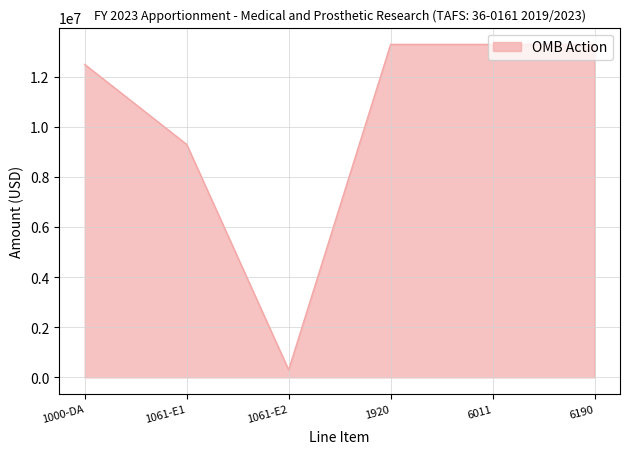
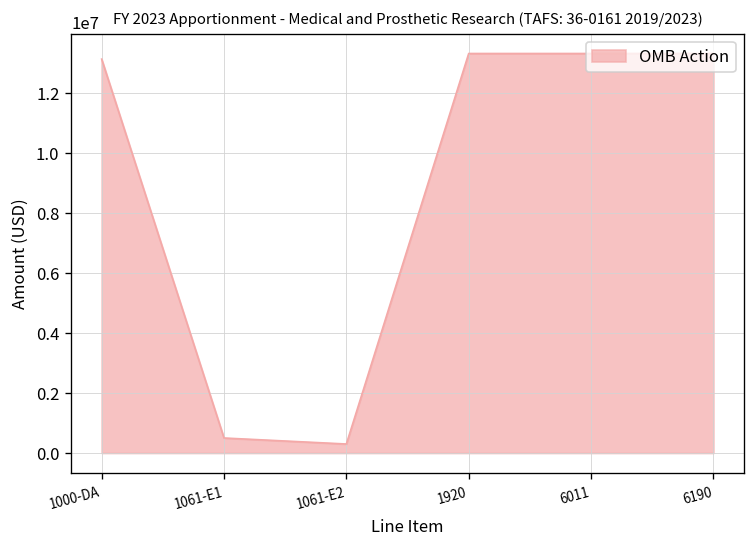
  {
-   "1000-DA": 12500000,
-   "1061-E1": 9300000,
+   "1000-DA": 13100000,
+   "1061-E1": 500000,
    "1061-E2": 300000,
    "1920": 13300000
  }
